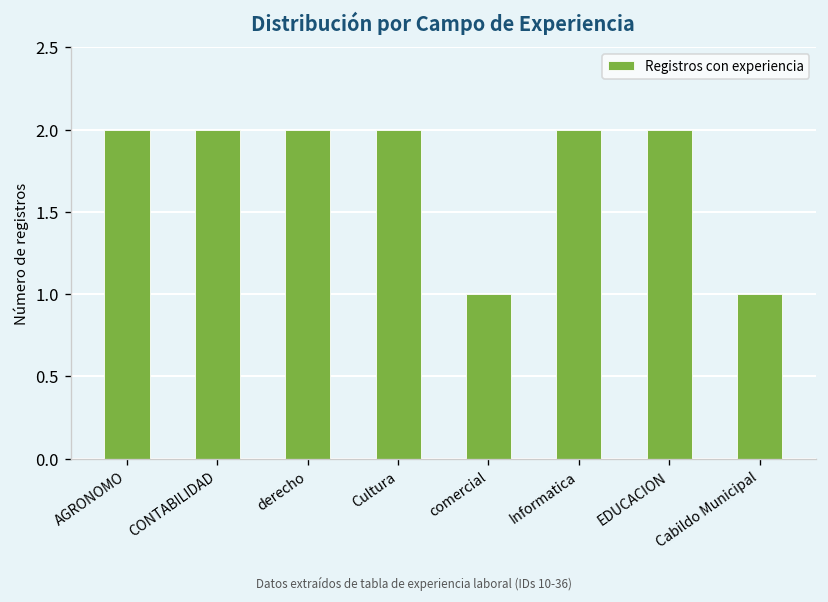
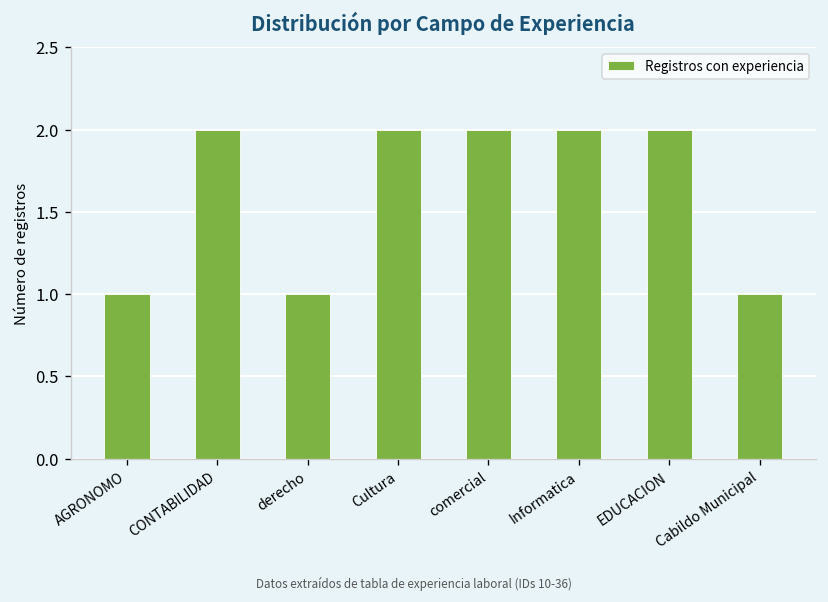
  {
-   "AGRONOMO": 2,
+   "AGRONOMO": 1,
    "CONTABILIDAD": 2,
-   "derecho": 2,
+   "derecho": 1,
    "Cultura": 2,
-   "comercial": 1,
+   "comercial": 2,
    "Informatica": 2,
    "EDUCACION": 2,
    "Cabildo Municipal": 1
  }
